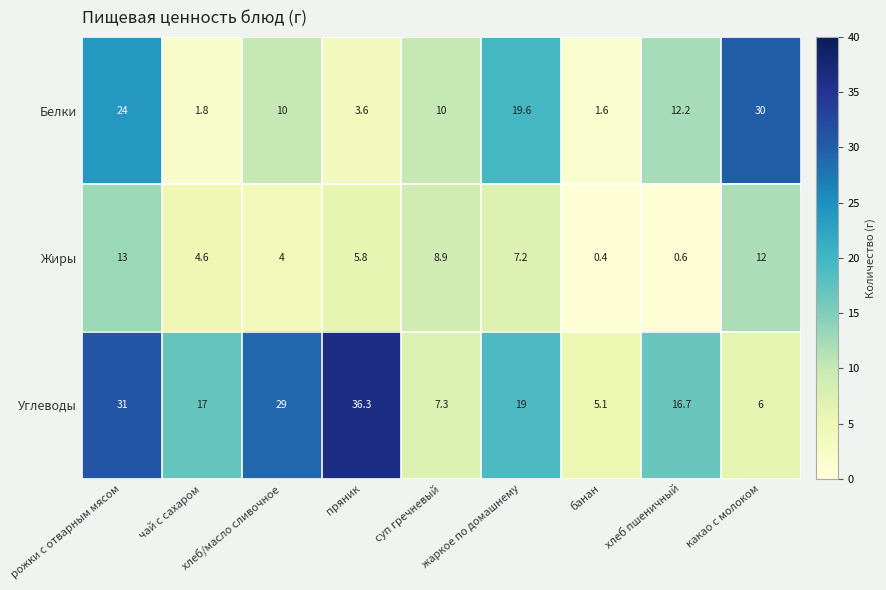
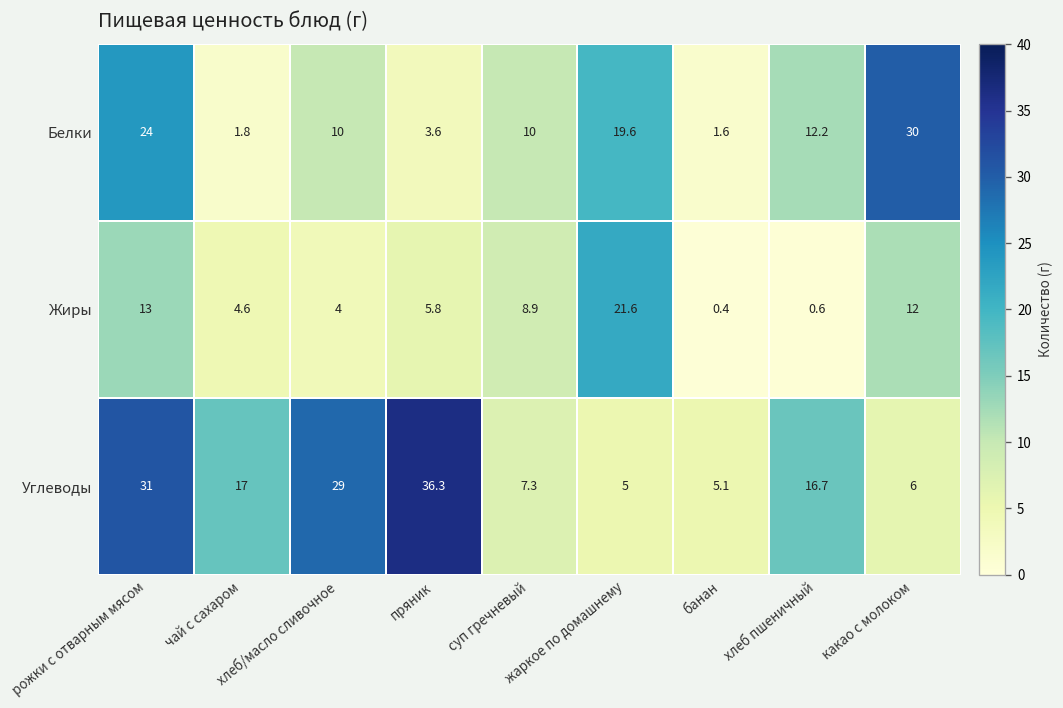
  {
    "Белки": {
      "рожки с отварным мясом": 24,
      "чай с сахаром": 1.8,
      "хлеб/масло сливочное": 10,
      "пряник": 3.6,
      "суп гречневый": 10,
      "жаркое по домашнему": 19.6,
      "банан": 1.6,
      "хлеб пшеничный": 12.2,
      "какао с молоком": 30
    },
    "Жиры": {
      "рожки с отварным мясом": 13,
      "чай с сахаром": 4.6,
      "хлеб/масло сливочное": 4,
      "пряник": 5.8,
      "суп гречневый": 8.9,
-     "жаркое по домашнему": 7.2,
+     "жаркое по домашнему": 21.6,
      "банан": 0.4,
      "хлеб пшеничный": 0.6,
      "какао с молоком": 12
    },
    "Углеводы": {
      "рожки с отварным мясом": 31,
      "чай с сахаром": 17,
      "хлеб/масло сливочное": 29,
      "пряник": 36.3,
      "суп гречневый": 7.3,
-     "жаркое по домашнему": 19,
+     "жаркое по домашнему": 5,
      "банан": 5.1,
      "хлеб пшеничный": 16.7,
      "какао с молоком": 6
    }
  }
